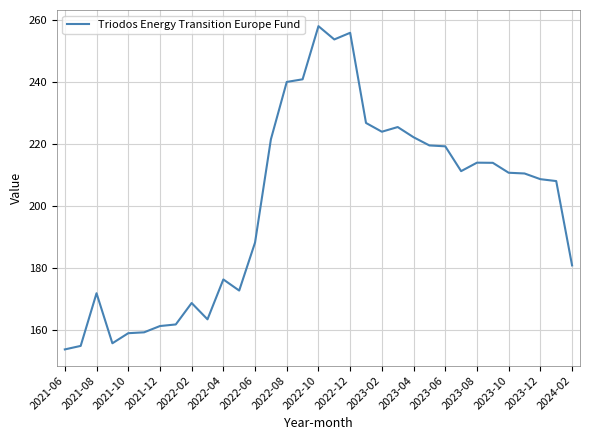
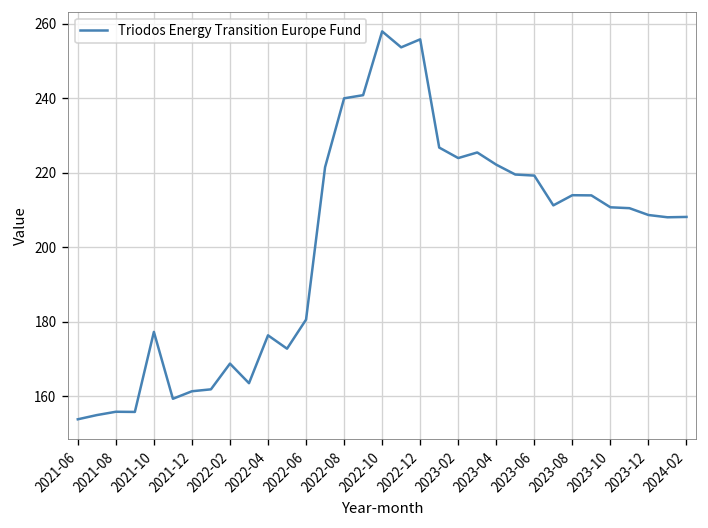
  {
    "2021-06": 154,
-   "2021-08": 172,
-   "2021-10": 159,
+   "2021-08": 156,
+   "2021-10": 177,
    "2021-12": 161,
    "2022-02": 169,
    "2022-04": 176,
-   "2022-06": 188,
+   "2022-06": 181,
    "2022-08": 240,
    "2022-10": 258,
    "2022-12": 256,
    "2023-02": 224,
    "2023-04": 222,
    "2023-06": 219,
    "2023-08": 214,
    "2023-10": 211,
    "2023-12": 209,
-   "2024-02": 181
+   "2024-02": 208
  }
